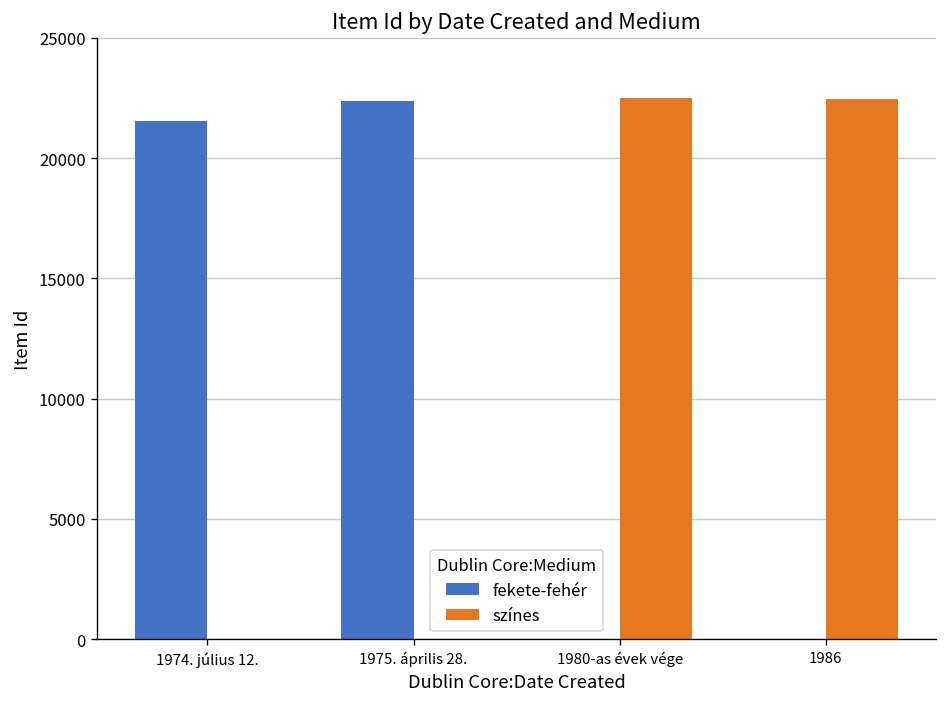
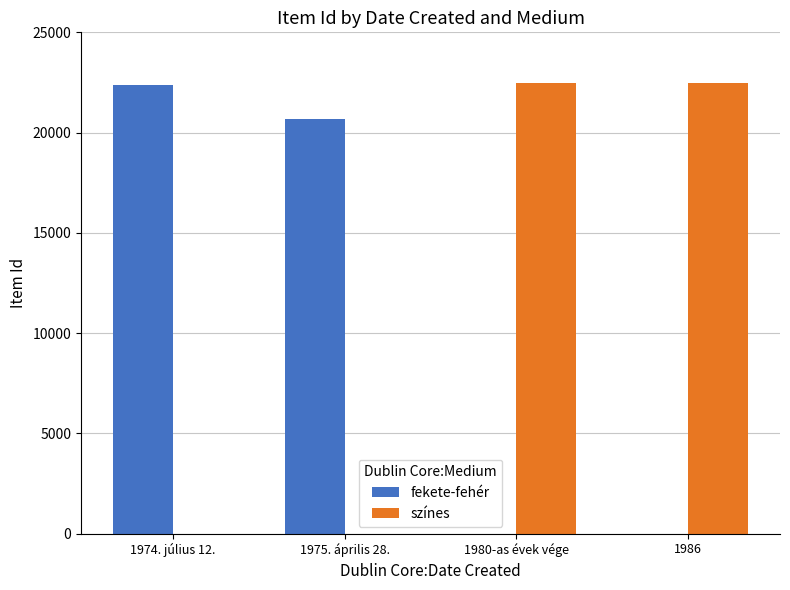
  {
    "fekete-fehér": {
-     "1974. július 12.": 21600,
-     "1975. április 28.": 22400,
+     "1974. július 12.": 22400,
+     "1975. április 28.": 20700,
      "1980-as évek vége": 0,
      "1986": 0
    },
    "színes": {
      "1974. július 12.": 0,
      "1975. április 28.": 0,
      "1980-as évek vége": 22500,
      "1986": 22500
    }
  }
